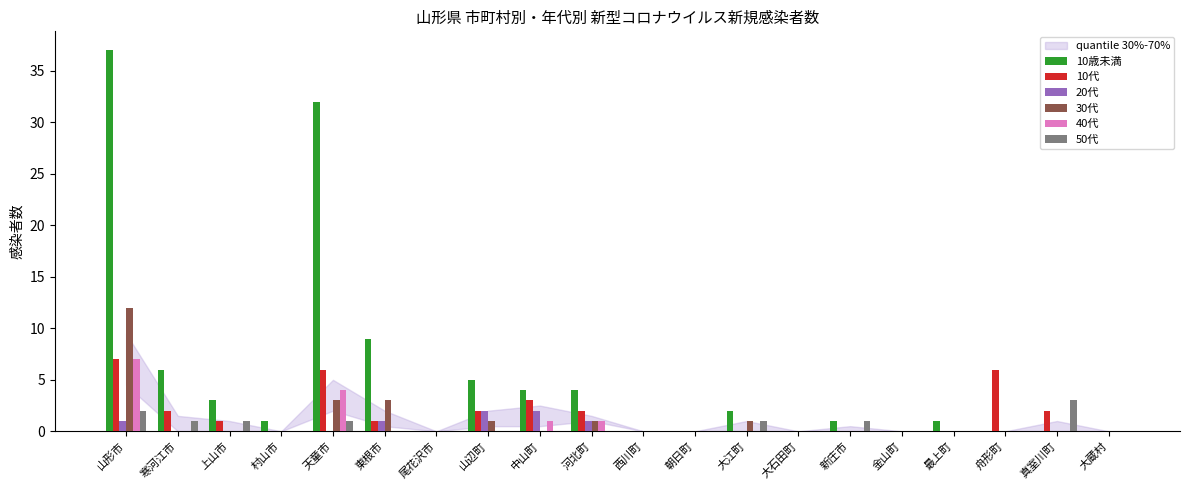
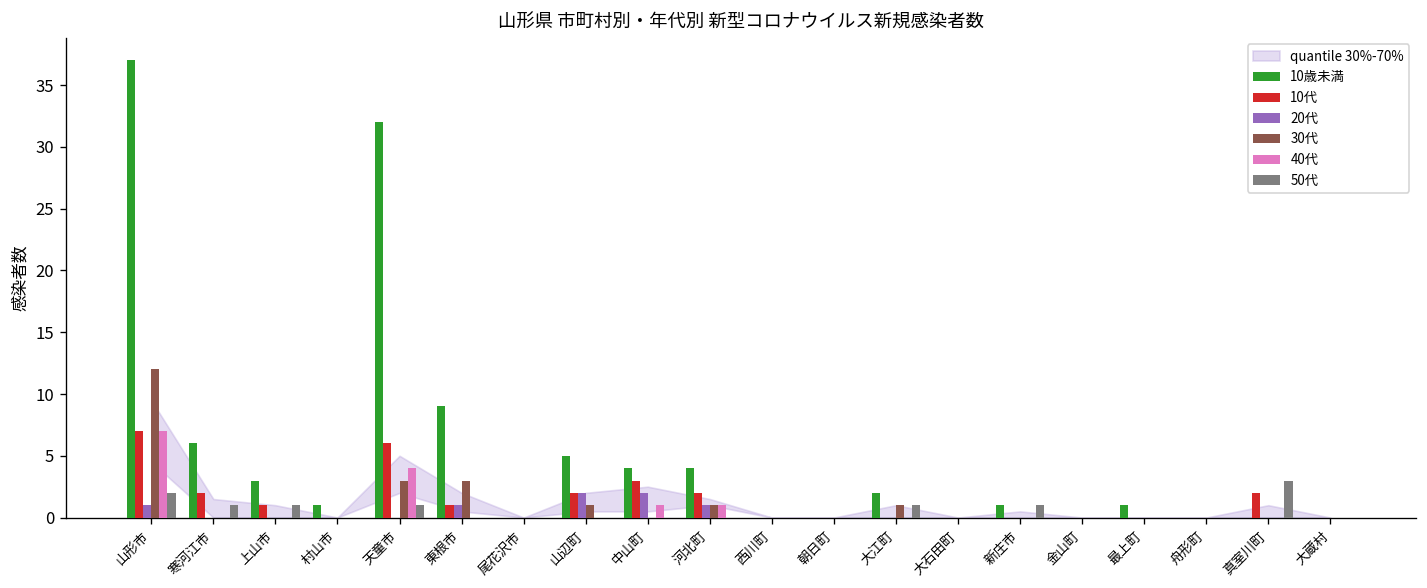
  {
    "10歳未満": {
      "山形市": 37,
      "寒河江市": 6,
      "上山市": 3,
      "村山市": 1,
      "天童市": 32,
      "東根市": 9,
      "尾花沢市": 0,
      "山辺町": 5,
      "中山町": 4,
      "河北町": 4,
      "西川町": 0,
      "朝日町": 0,
      "大江町": 2,
      "大石田町": 0,
      "新庄市": 1,
      "金山町": 0,
      "最上町": 1,
      "舟形町": 0,
      "真室川町": 0,
      "大蔵村": 0
    },
    "quantile 30%-70%": {
      "寒河江市": 1.5,
      "上山市": 1,
      "村山市": 0,
      "尾花沢市": 0,
      "西川町": 0,
      "朝日町": 0,
      "大江町": 1,
      "大石田町": 0,
      "新庄市": 0.5,
      "金山町": 0,
      "最上町": 0,
      "舟形町": 0,
      "真室川町": 1,
      "大蔵村": 0
    },
    "10代": {
      "山形市": 7,
      "寒河江市": 2,
      "上山市": 1,
      "村山市": 0,
      "天童市": 6,
      "東根市": 1,
      "尾花沢市": 0,
      "山辺町": 2,
      "中山町": 3,
      "河北町": 2,
      "西川町": 0,
      "朝日町": 0,
      "大江町": 0,
      "大石田町": 0,
      "新庄市": 0,
      "金山町": 0,
      "最上町": 0,
-     "舟形町": 6,
+     "舟形町": 0,
      "真室川町": 2,
      "大蔵村": 0
    },
    "20代": {
      "山形市": 1,
      "寒河江市": 0,
      "上山市": 0,
      "村山市": 0,
      "天童市": 0,
      "東根市": 1,
      "尾花沢市": 0,
      "山辺町": 2,
      "中山町": 2,
      "河北町": 1,
      "西川町": 0,
      "朝日町": 0,
      "大江町": 0,
      "大石田町": 0,
      "新庄市": 0,
      "金山町": 0,
      "最上町": 0,
      "舟形町": 0,
      "真室川町": 0,
      "大蔵村": 0
    },
    "30代": {
      "山形市": 12,
      "寒河江市": 0,
      "上山市": 0,
      "村山市": 0,
      "天童市": 3,
      "東根市": 3,
      "尾花沢市": 0,
      "山辺町": 1,
      "中山町": 0,
      "河北町": 1,
      "西川町": 0,
      "朝日町": 0,
      "大江町": 1,
      "大石田町": 0,
      "新庄市": 0,
      "金山町": 0,
      "最上町": 0,
      "舟形町": 0,
      "真室川町": 0,
      "大蔵村": 0
    },
    "40代": {
      "山形市": 7,
      "寒河江市": 0,
      "上山市": 0,
      "村山市": 0,
      "天童市": 4,
      "東根市": 0,
      "尾花沢市": 0,
      "山辺町": 0,
      "中山町": 1,
      "河北町": 1,
      "西川町": 0,
      "朝日町": 0,
      "大江町": 0,
      "大石田町": 0,
      "新庄市": 0,
      "金山町": 0,
      "最上町": 0,
      "舟形町": 0,
      "真室川町": 0,
      "大蔵村": 0
    },
    "50代": {
      "山形市": 2,
      "寒河江市": 1,
      "上山市": 1,
      "村山市": 0,
      "天童市": 1,
      "東根市": 0,
      "尾花沢市": 0,
      "山辺町": 0,
      "中山町": 0,
      "河北町": 0,
      "西川町": 0,
      "朝日町": 0,
      "大江町": 1,
      "大石田町": 0,
      "新庄市": 1,
      "金山町": 0,
      "最上町": 0,
      "舟形町": 0,
      "真室川町": 3,
      "大蔵村": 0
    }
  }
